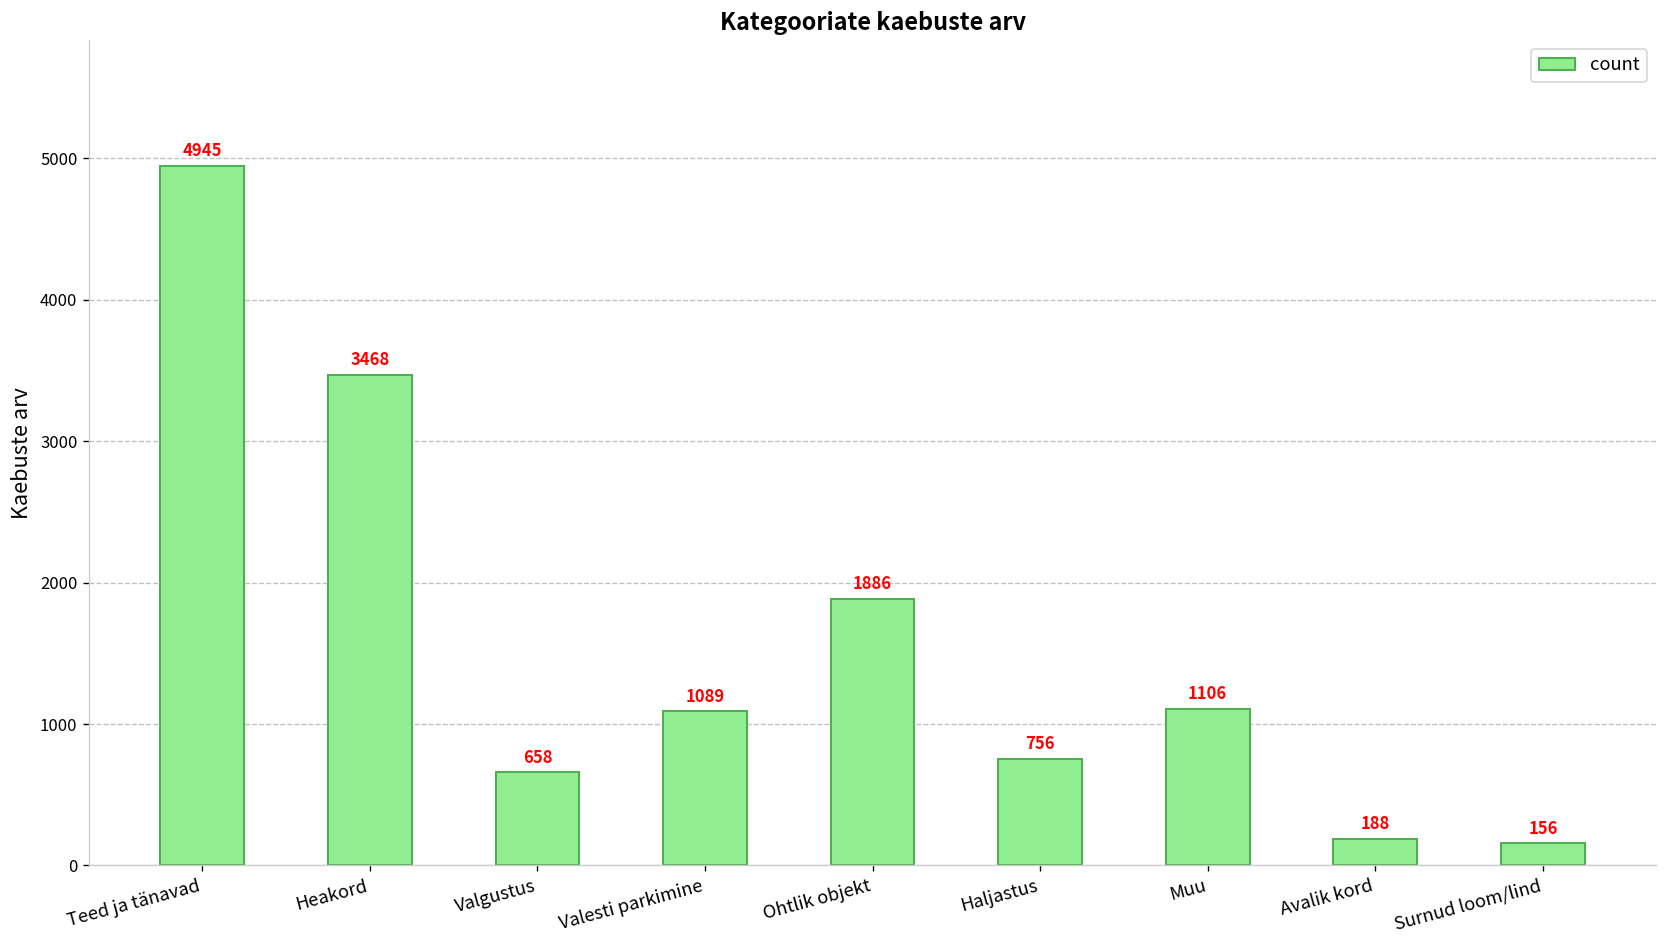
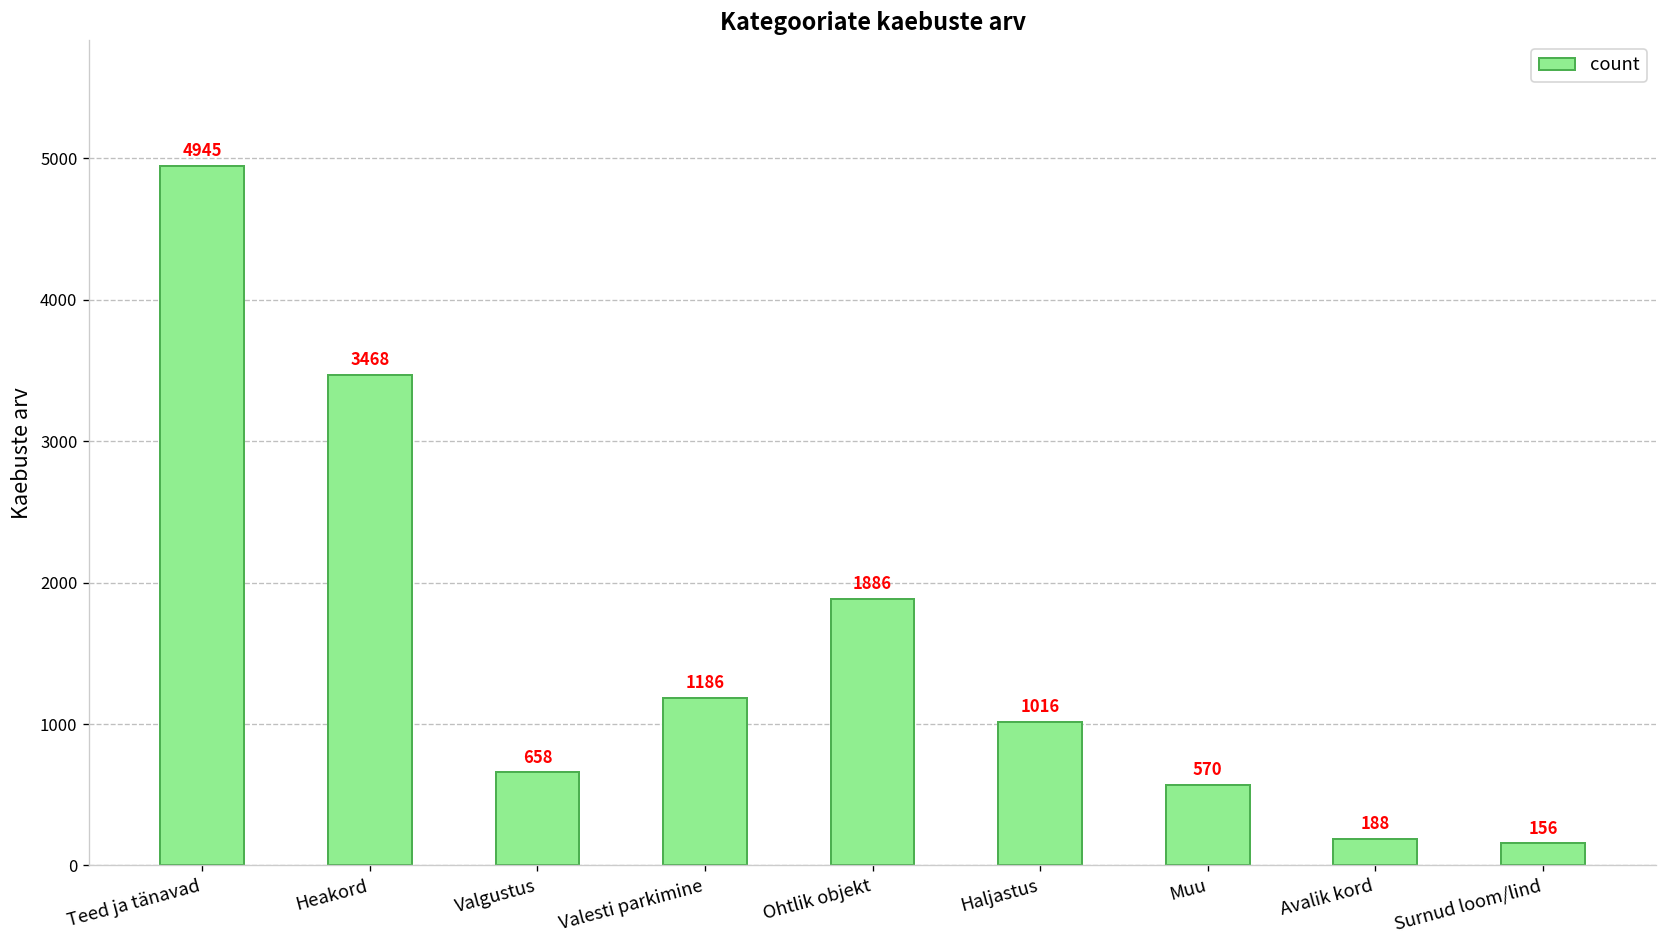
  {
    "Teed ja tänavad": 4945,
    "Heakord": 3468,
    "Valgustus": 658,
-   "Valesti parkimine": 1089,
+   "Valesti parkimine": 1186,
    "Ohtlik objekt": 1886,
-   "Haljastus": 756,
-   "Muu": 1106,
+   "Haljastus": 1016,
+   "Muu": 570,
    "Avalik kord": 188,
    "Surnud loom/lind": 156
  }
